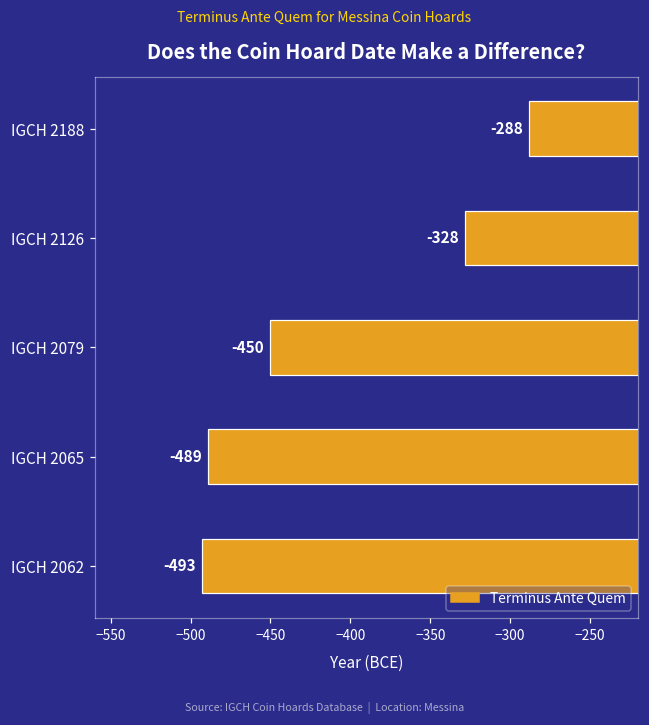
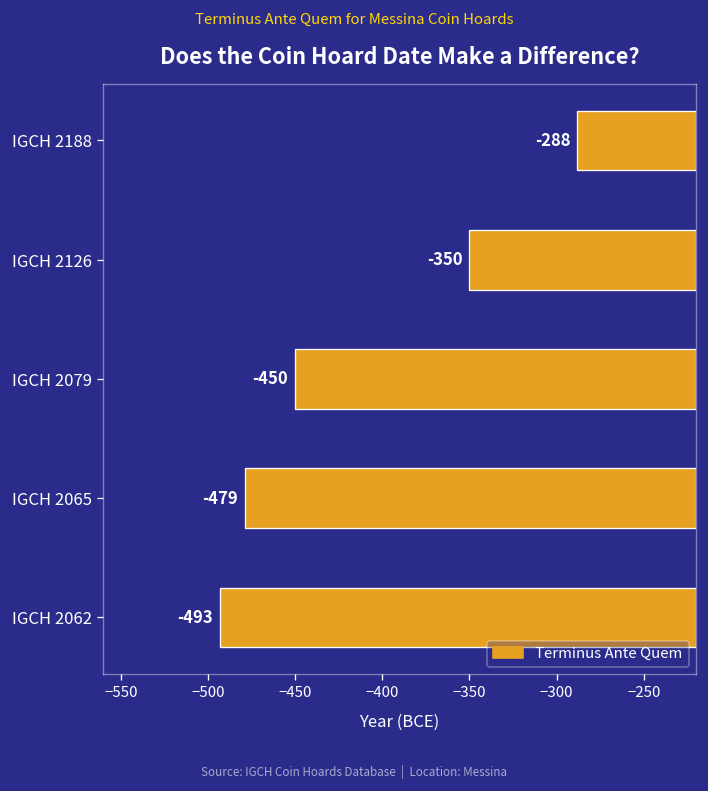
  {
    "IGCH 2188": -288,
-   "IGCH 2126": -328,
+   "IGCH 2126": -350,
    "IGCH 2079": -450,
-   "IGCH 2065": -489,
+   "IGCH 2065": -479,
    "IGCH 2062": -493
  }
